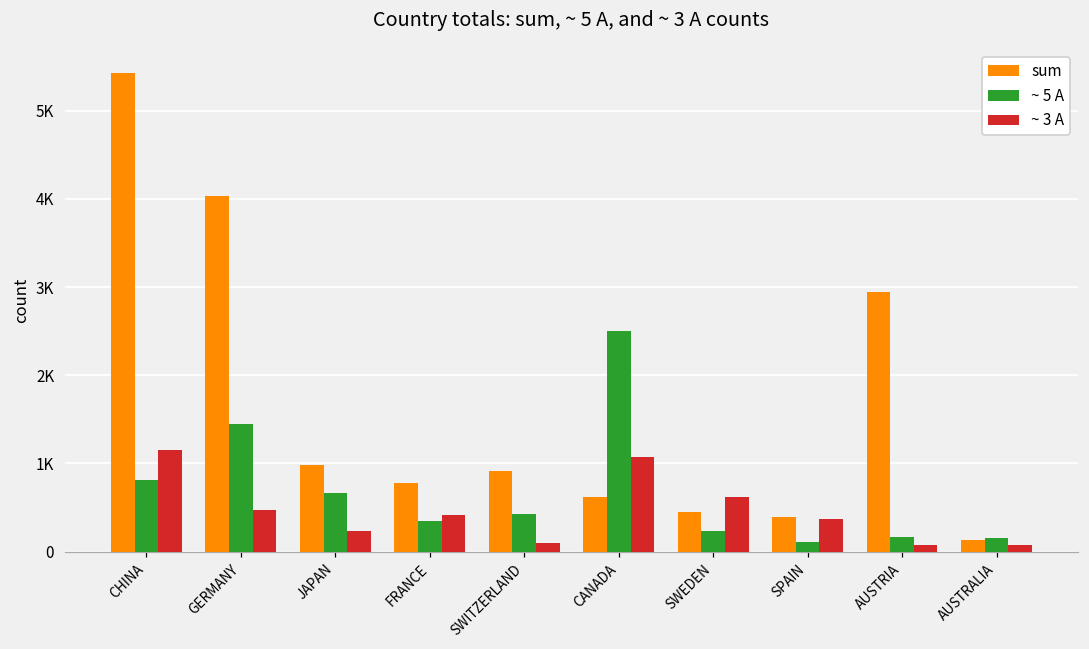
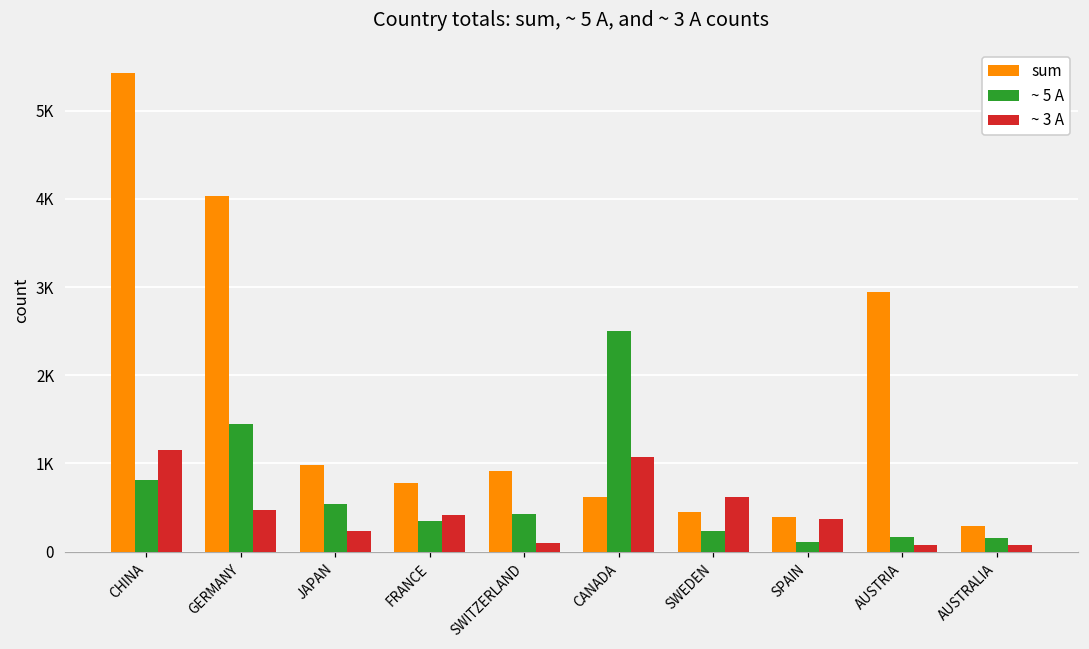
  {
    "sum": {
      "CHINA": 5400,
      "GERMANY": 4000,
      "JAPAN": 1000,
      "FRANCE": 800,
      "SWITZERLAND": 900,
      "CANADA": 600,
      "SWEDEN": 400,
      "SPAIN": 400,
      "AUSTRIA": 2900,
-     "AUSTRALIA": 100
+     "AUSTRALIA": 300
    },
    "~ 5 A": {
      "CHINA": 800,
      "GERMANY": 1400,
-     "JAPAN": 700,
+     "JAPAN": 500,
      "FRANCE": 400,
      "SWITZERLAND": 400,
      "CANADA": 2500,
      "SWEDEN": 200,
      "SPAIN": 100,
      "AUSTRIA": 200,
      "AUSTRALIA": 200
    },
    "~ 3 A": {
      "CHINA": 1200,
      "GERMANY": 500,
      "JAPAN": 200,
      "FRANCE": 400,
      "SWITZERLAND": 100,
      "CANADA": 1100,
      "SWEDEN": 600,
      "SPAIN": 400,
      "AUSTRIA": 100,
      "AUSTRALIA": 100
    }
  }
